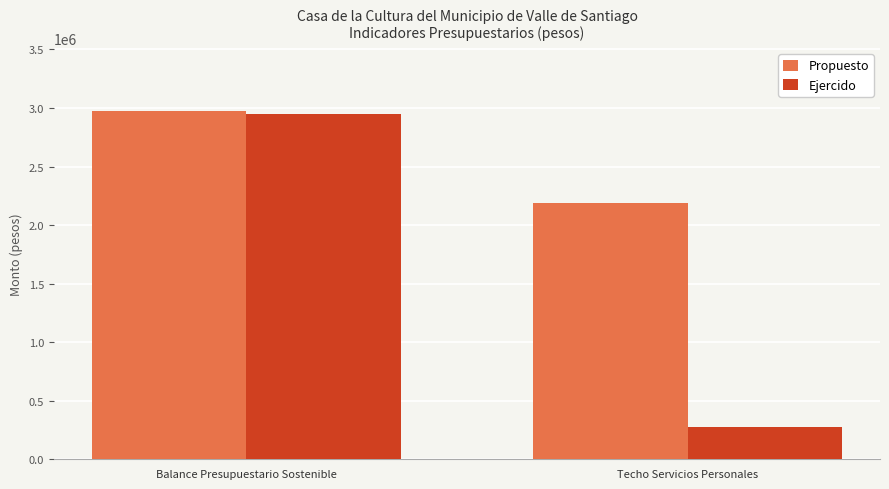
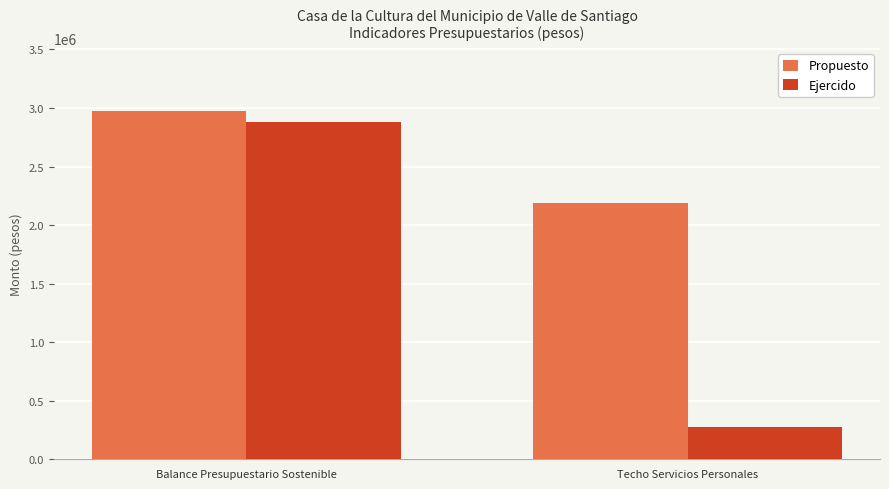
  {
    "Propuesto": {
      "Balance Presupuestario Sostenible": 2980000,
      "Techo Servicios Personales": 2190000
    },
    "Ejercido": {
-     "Balance Presupuestario Sostenible": 2950000,
+     "Balance Presupuestario Sostenible": 2880000,
      "Techo Servicios Personales": 280000
    }
  }
